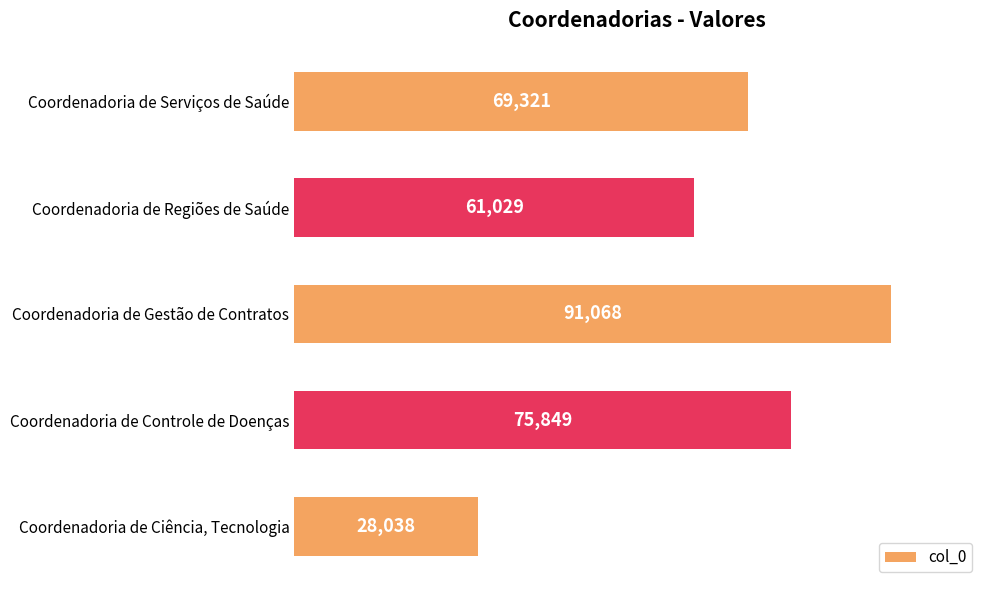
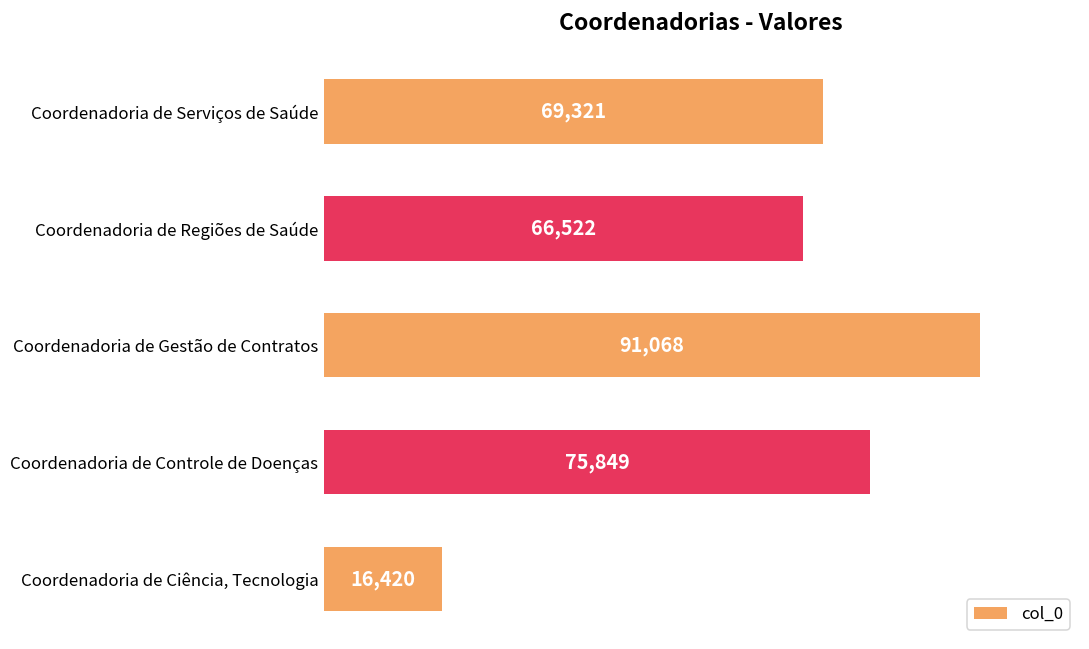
  {
    "Coordenadoria de Serviços de Saúde": "69,321",
-   "Coordenadoria de Regiões de Saúde": "61,029",
+   "Coordenadoria de Regiões de Saúde": "66,522",
    "Coordenadoria de Gestão de Contratos": "91,068",
    "Coordenadoria de Controle de Doenças": "75,849",
-   "Coordenadoria de Ciência, Tecnologia": "28,038"
+   "Coordenadoria de Ciência, Tecnologia": "16,420"
  }
